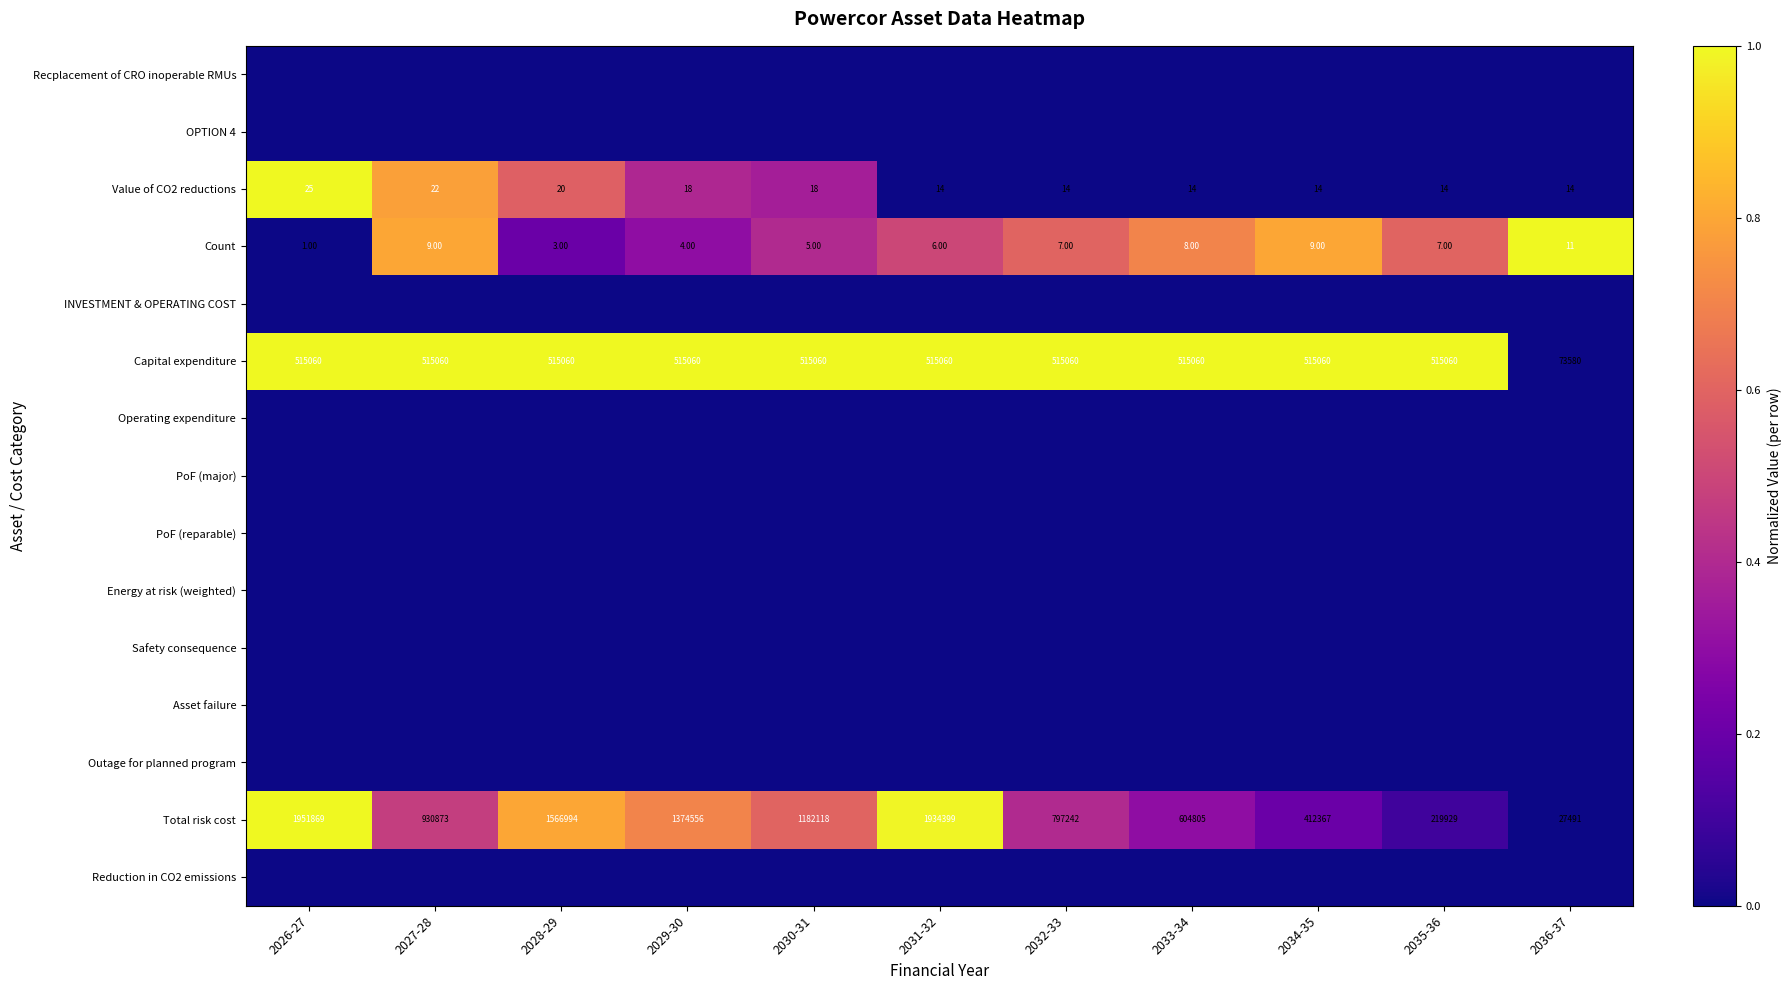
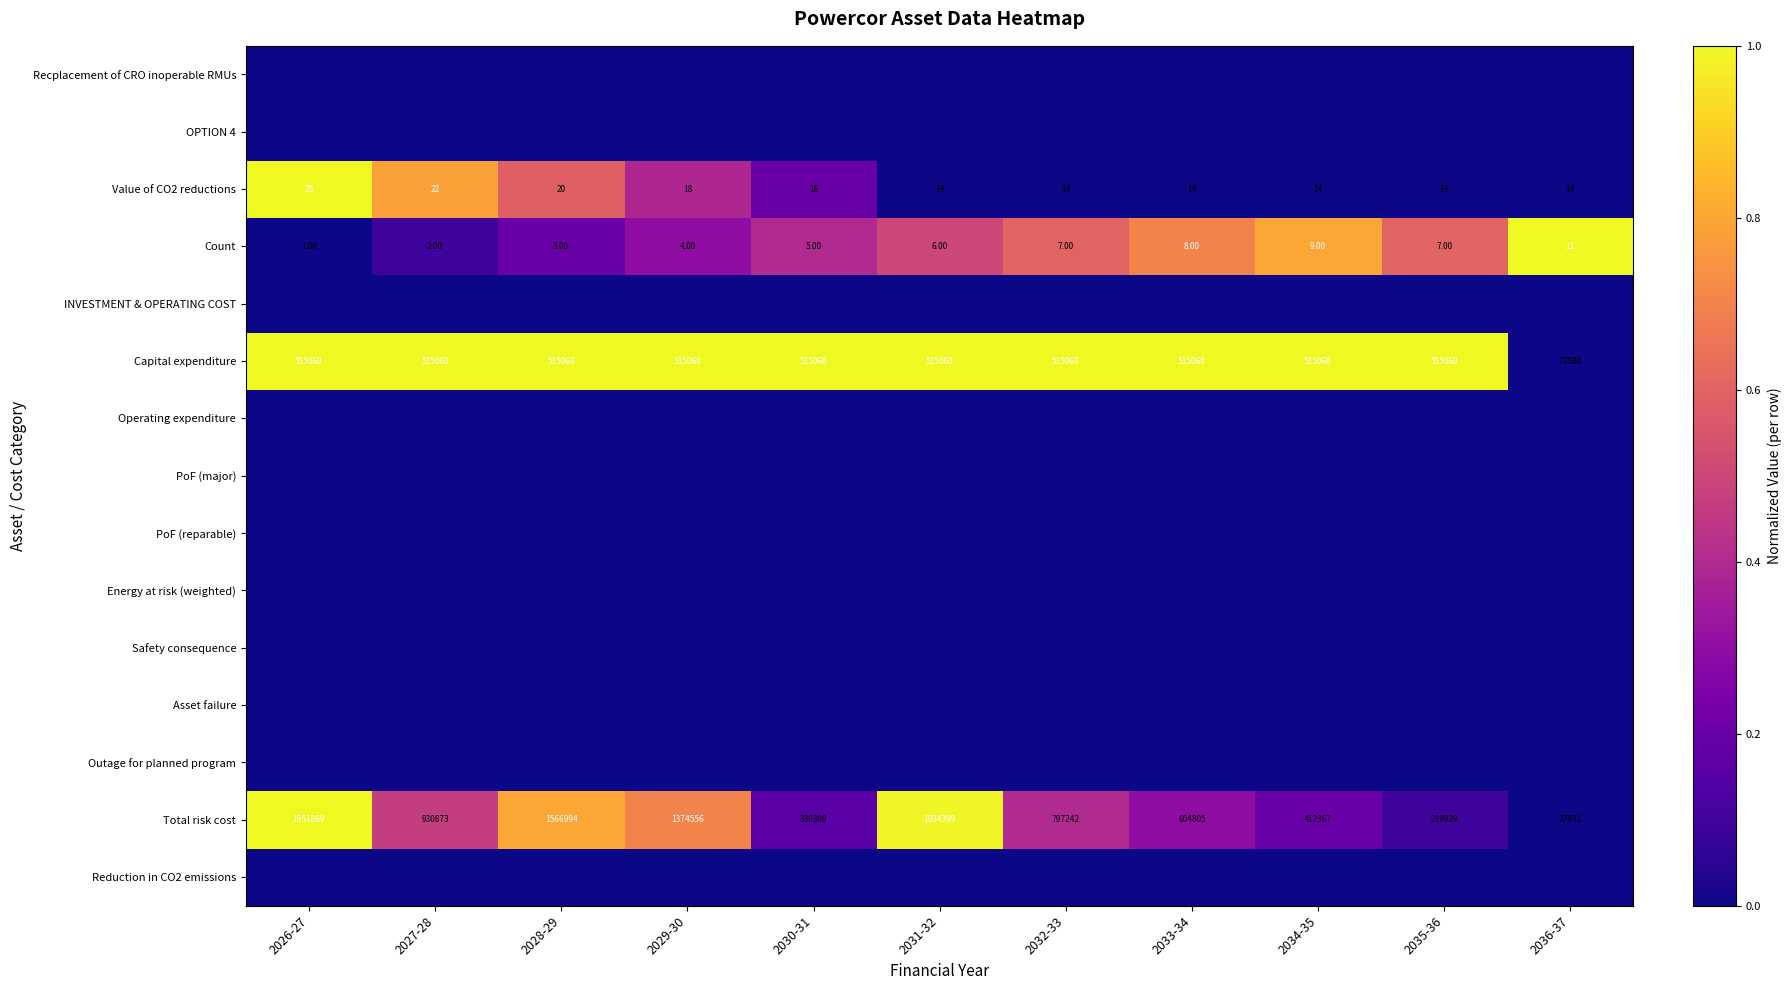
  {
    "Value of CO2 reductions": {
      "2026-27": 25,
      "2027-28": 22,
      "2028-29": 20,
      "2029-30": 18,
-     "2030-31": 18,
+     "2030-31": 16,
      "2031-32": 14,
      "2032-33": 14,
      "2033-34": 14,
      "2034-35": 14,
      "2035-36": 14,
      "2036-37": 14
    },
    "Count": {
      "2026-27": 1.00,
-     "2027-28": 9.00,
+     "2027-28": 2.00,
      "2028-29": 3.00,
      "2029-30": 4.00,
      "2030-31": 5.00,
      "2031-32": 6.00,
      "2032-33": 7.00,
      "2033-34": 8.00,
      "2034-35": 9.00,
      "2035-36": 7.00,
      "2036-37": 11
    },
    "Capital expenditure": {
      "2026-27": 515060,
      "2027-28": 515060,
      "2028-29": 515060,
      "2029-30": 515060,
      "2030-31": 515060,
      "2031-32": 515060,
      "2032-33": 515060,
      "2033-34": 515060,
      "2034-35": 515060,
      "2035-36": 515060,
      "2036-37": 73580
    },
    "Total risk cost": {
      "2026-27": 1951869,
      "2027-28": 930873,
      "2028-29": 1566994,
      "2029-30": 1374556,
-     "2030-31": 1182118,
+     "2030-31": 330309,
      "2031-32": 1934399,
      "2032-33": 797242,
      "2033-34": 604805,
      "2034-35": 412367,
      "2035-36": 219929,
      "2036-37": 27491
    }
  }
